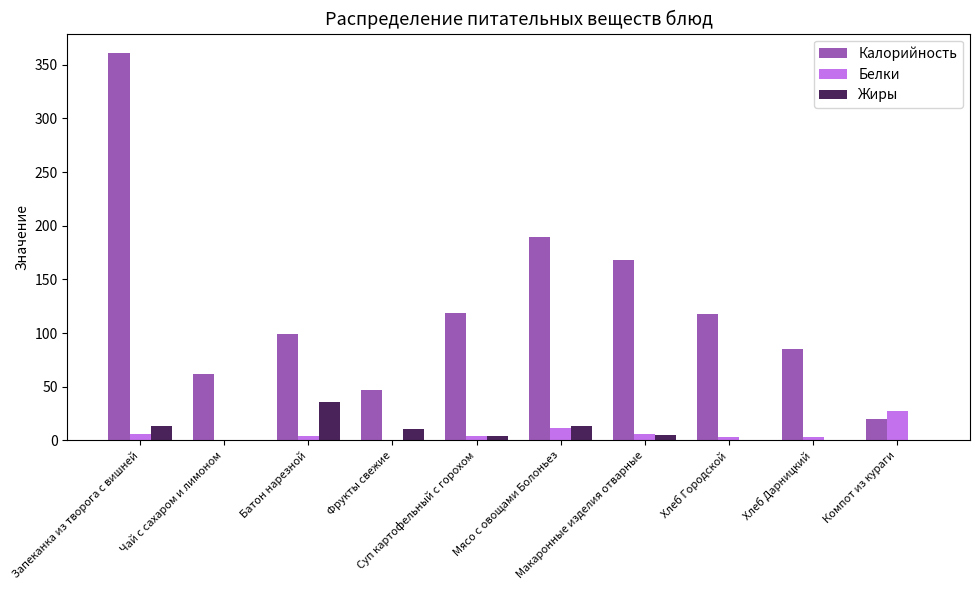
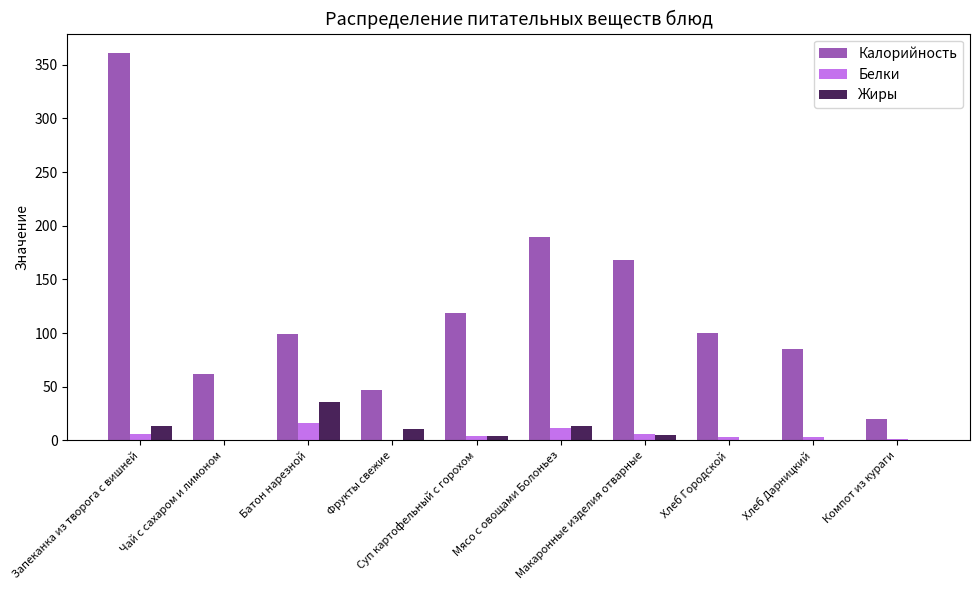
  {
    "Калорийность": {
      "Запеканка из творога с вишней": 361,
      "Чай с сахаром и лимоном": 62,
      "Батон нарезной": 99,
      "Фрукты свежие": 47,
      "Суп картофельный с горохом": 119,
      "Мясо с овощами Болоньез": 190,
      "Макаронные изделия отварные": 169,
-     "Хлеб Городской": 118,
+     "Хлеб Городской": 100,
      "Хлеб Дарницкий": 85,
      "Компот из кураги": 20
    },
    "Белки": {
      "Запеканка из творога с вишней": 6,
-     "Батон нарезной": 4,
+     "Батон нарезной": 16,
      "Суп картофельный с горохом": 4,
      "Мясо с овощами Болоньез": 12,
      "Макаронные изделия отварные": 6,
      "Хлеб Городской": 3,
      "Хлеб Дарницкий": 3,
-     "Компот из кураги": 28
+     "Компот из кураги": 1
    },
    "Жиры": {
      "Запеканка из творога с вишней": 14,
      "Чай с сахаром и лимоном": 0,
      "Батон нарезной": 36,
      "Фрукты свежие": 11,
      "Суп картофельный с горохом": 4,
      "Мясо с овощами Болоньез": 13,
      "Макаронные изделия отварные": 5,
      "Компот из кураги": 0
    }
  }
